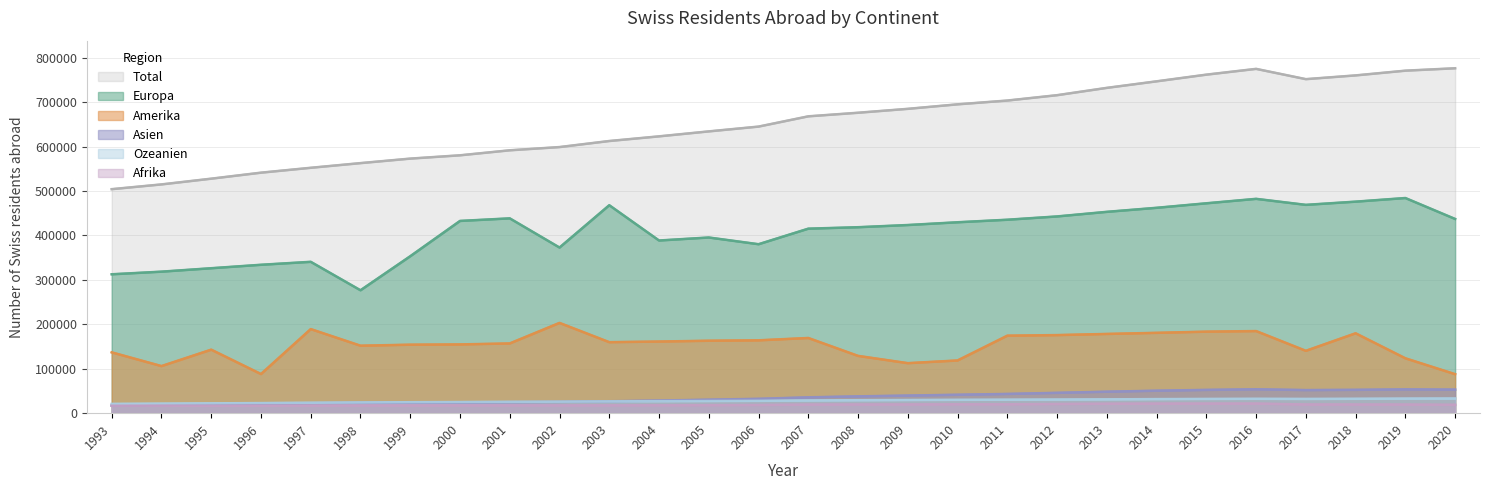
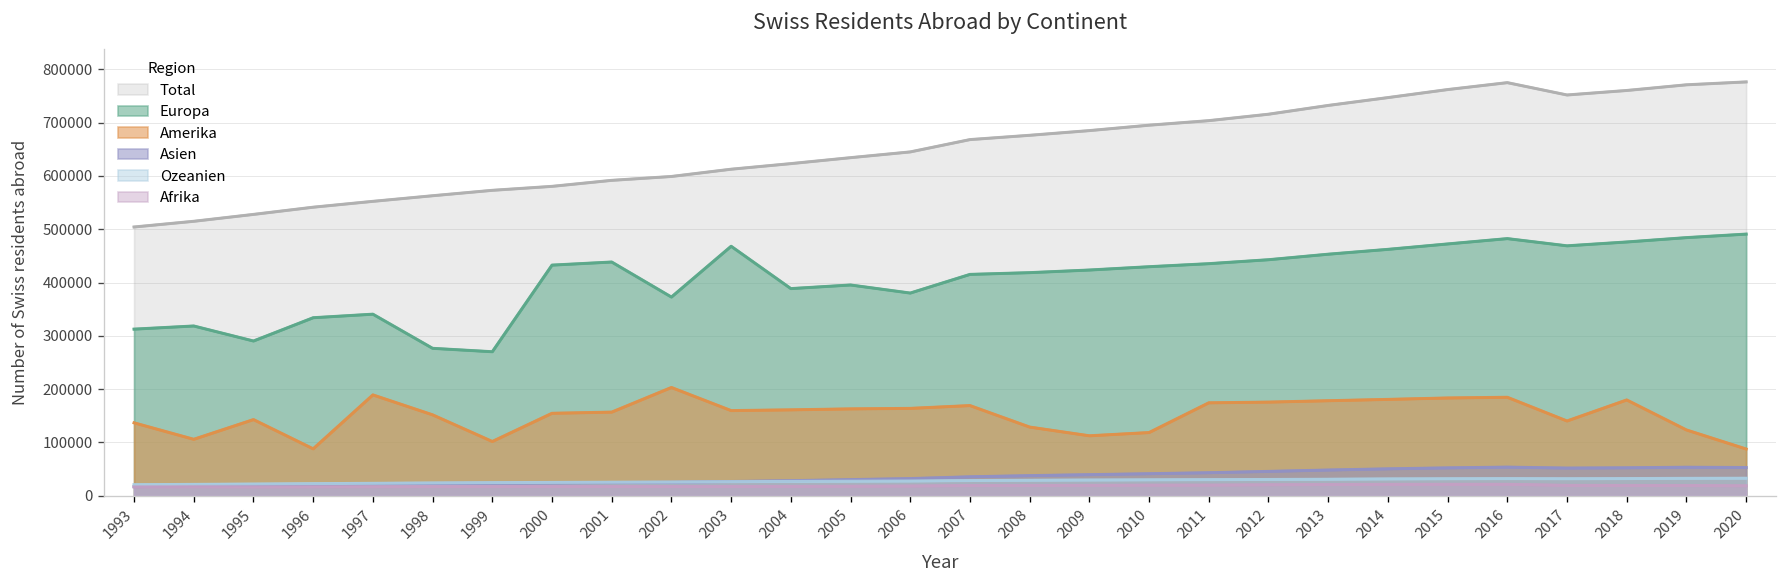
  {
    "Europa": {
      "1993": 310000,
      "1994": 320000,
-     "1995": 330000,
+     "1995": 290000,
      "1996": 330000,
      "1997": 340000,
      "1998": 280000,
-     "1999": 350000,
+     "1999": 270000,
      "2000": 430000,
      "2001": 440000,
      "2002": 370000,
      "2003": 470000,
      "2004": 390000,
      "2005": 400000,
      "2006": 380000,
      "2007": 420000,
      "2008": 420000,
      "2009": 420000,
      "2010": 430000,
      "2011": 440000,
      "2012": 440000,
      "2013": 450000,
      "2014": 460000,
      "2015": 470000,
      "2016": 480000,
      "2017": 470000,
      "2018": 480000,
      "2019": 480000,
-     "2020": 440000
+     "2020": 490000
    },
    "Amerika": {
      "1993": 140000,
      "1994": 110000,
      "1995": 140000,
      "1996": 90000,
      "1997": 190000,
      "1998": 150000,
-     "1999": 150000,
+     "1999": 100000,
      "2000": 150000,
      "2001": 160000,
      "2002": 200000,
      "2003": 160000,
      "2004": 160000,
      "2005": 160000,
      "2006": 160000,
      "2007": 170000,
      "2008": 130000,
      "2009": 110000,
      "2010": 120000,
      "2011": 170000,
      "2012": 180000,
      "2013": 180000,
      "2014": 180000,
      "2015": 180000,
      "2016": 180000,
      "2017": 140000,
      "2018": 180000,
      "2019": 120000,
      "2020": 90000
    }
  }
